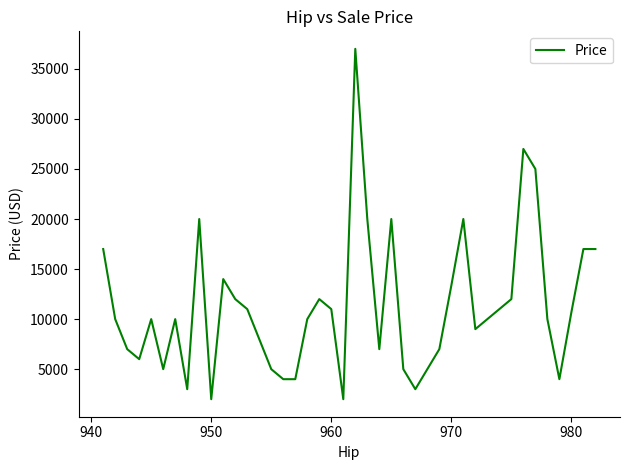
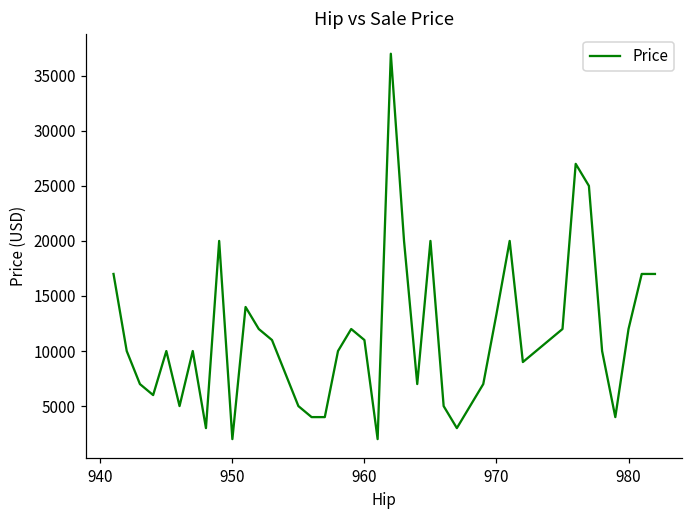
  {
    "950": 2000,
    "960": 11000,
    "970": 13400,
-   "980": 10700
+   "980": 12000
  }
